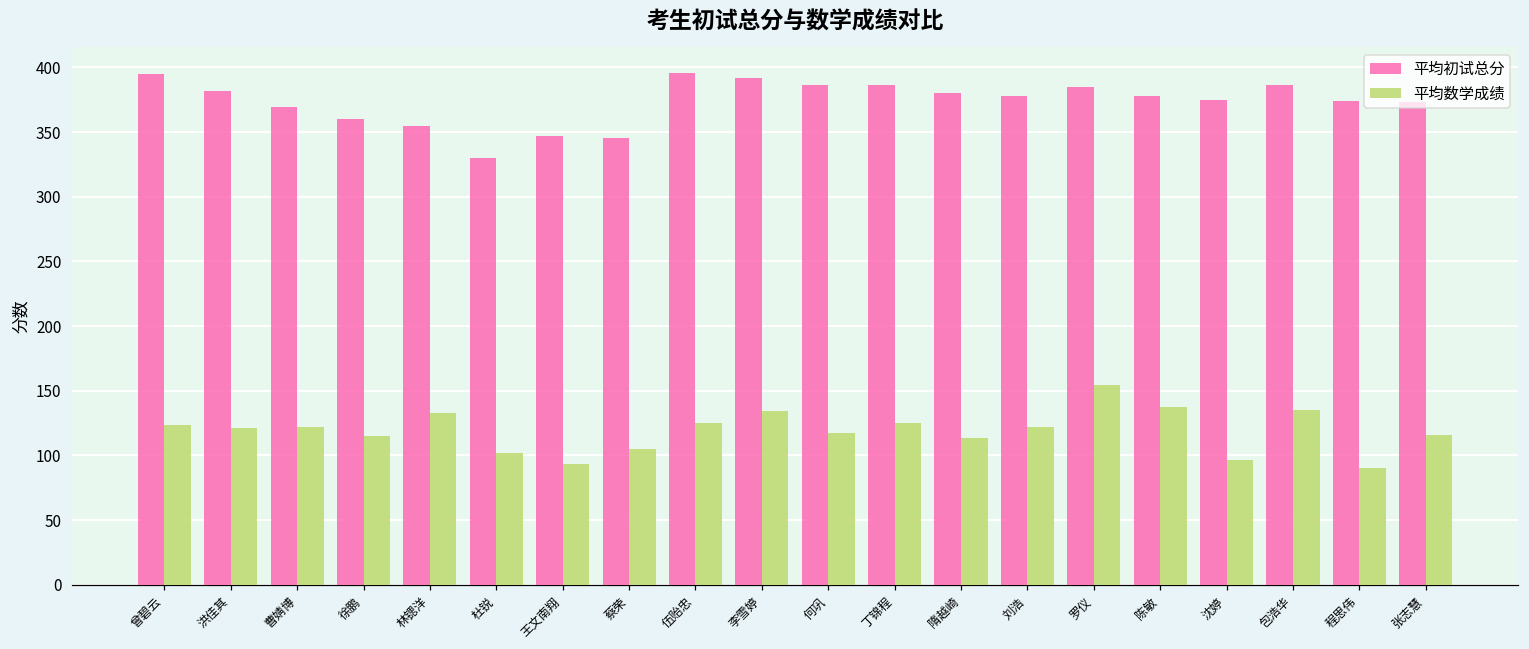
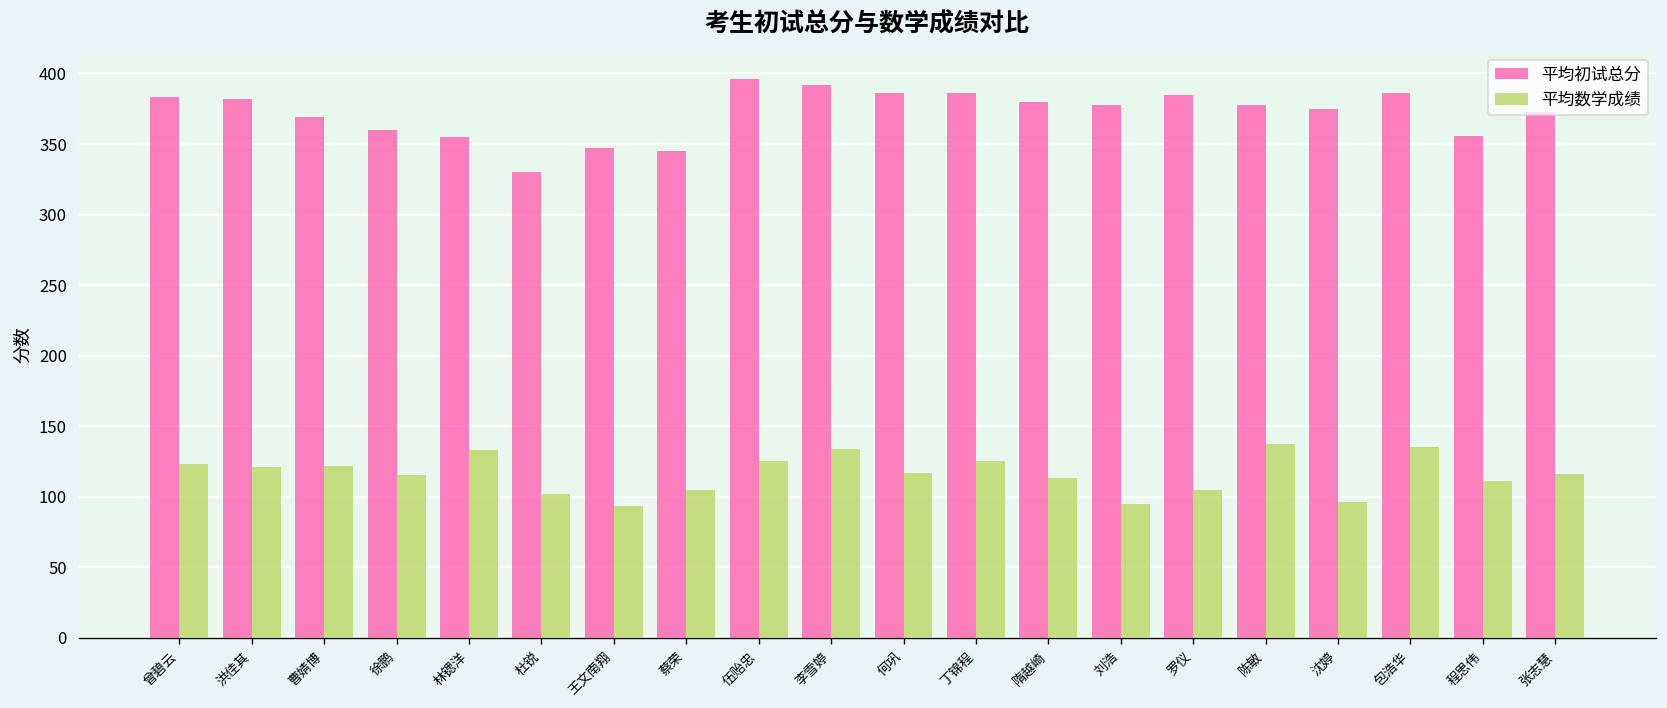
  {
    "平均初试总分": {
-     "曾碧云": 395,
+     "曾碧云": 383,
      "洪佳其": 382,
      "曹婧博": 369,
      "徐鹏": 360,
      "林锶洋": 355,
      "杜锐": 330,
      "王文南翔": 347,
      "蔡荣": 345,
      "伍贻忠": 396,
      "李雪婷": 392,
      "何巩": 386,
      "丁锦程": 386,
      "隋越崎": 380,
      "刘浩": 378,
      "罗仪": 385,
      "陈敏": 378,
      "沈婷": 375,
      "包浩华": 386,
-     "程思伟": 374
+     "程思伟": 356
    },
    "平均数学成绩": {
      "曾碧云": 123,
      "洪佳其": 121,
      "曹婧博": 122,
      "徐鹏": 115,
      "林锶洋": 133,
      "杜锐": 102,
      "王文南翔": 93,
      "蔡荣": 105,
      "伍贻忠": 125,
      "李雪婷": 134,
      "何巩": 117,
      "丁锦程": 125,
      "隋越崎": 113,
-     "刘浩": 122,
-     "罗仪": 154,
+     "刘浩": 95,
+     "罗仪": 105,
      "陈敏": 137,
      "沈婷": 96,
      "包浩华": 135,
-     "程思伟": 90,
+     "程思伟": 111,
      "张志慧": 116
    }
  }
